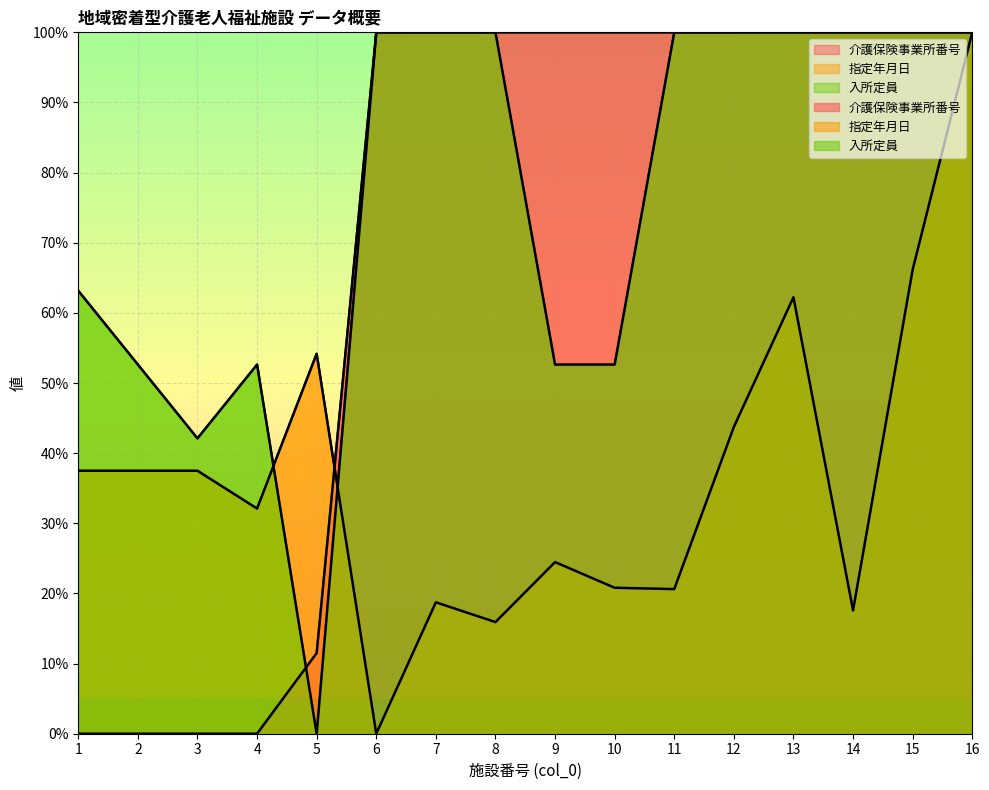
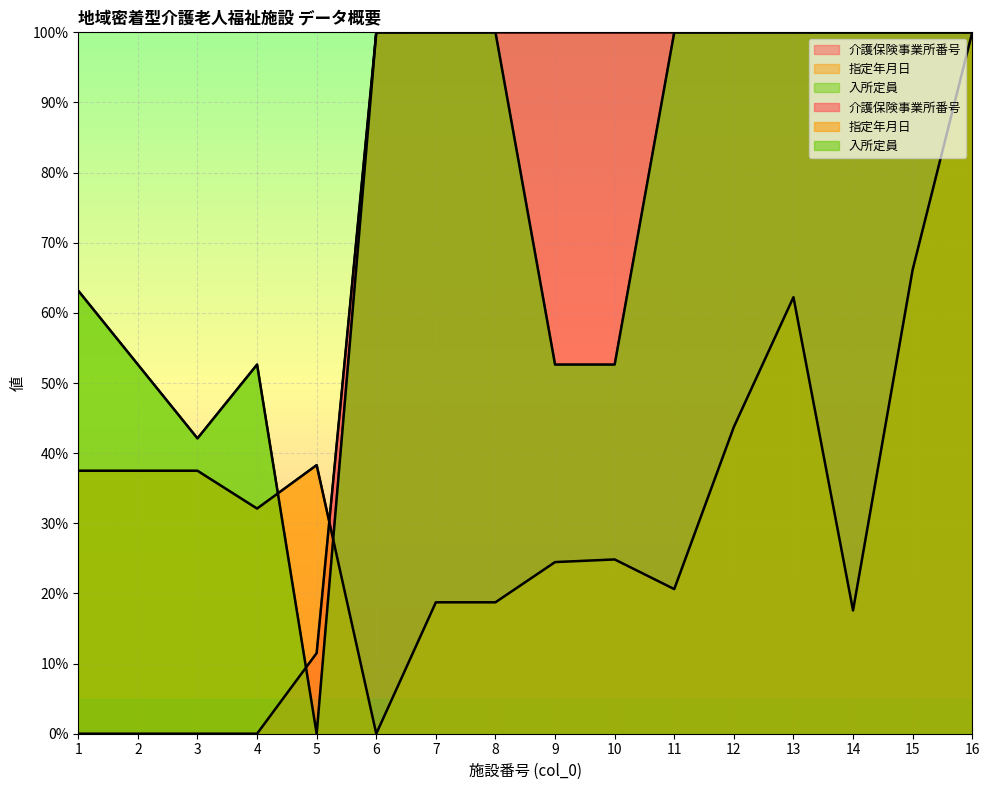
  {
    "介護保険事業所番号": {
      "5": "11%",
      "9": "100%",
      "10": "100%"
    },
    "指定年月日": {
      "1": "37%",
      "2": "37%",
      "3": "37%",
      "4": "32%",
-     "5": "54%",
+     "5": "38%",
      "7": "19%",
-     "8": "16%",
+     "8": "19%",
      "9": "24%",
-     "10": "21%",
+     "10": "25%",
      "11": "21%",
      "12": "44%",
      "13": "62%",
      "14": "18%",
      "15": "66%"
    },
    "入所定員": {
      "1": "63%",
      "2": "53%",
      "3": "42%",
      "4": "53%",
      "9": "53%",
      "10": "53%"
    }
  }
